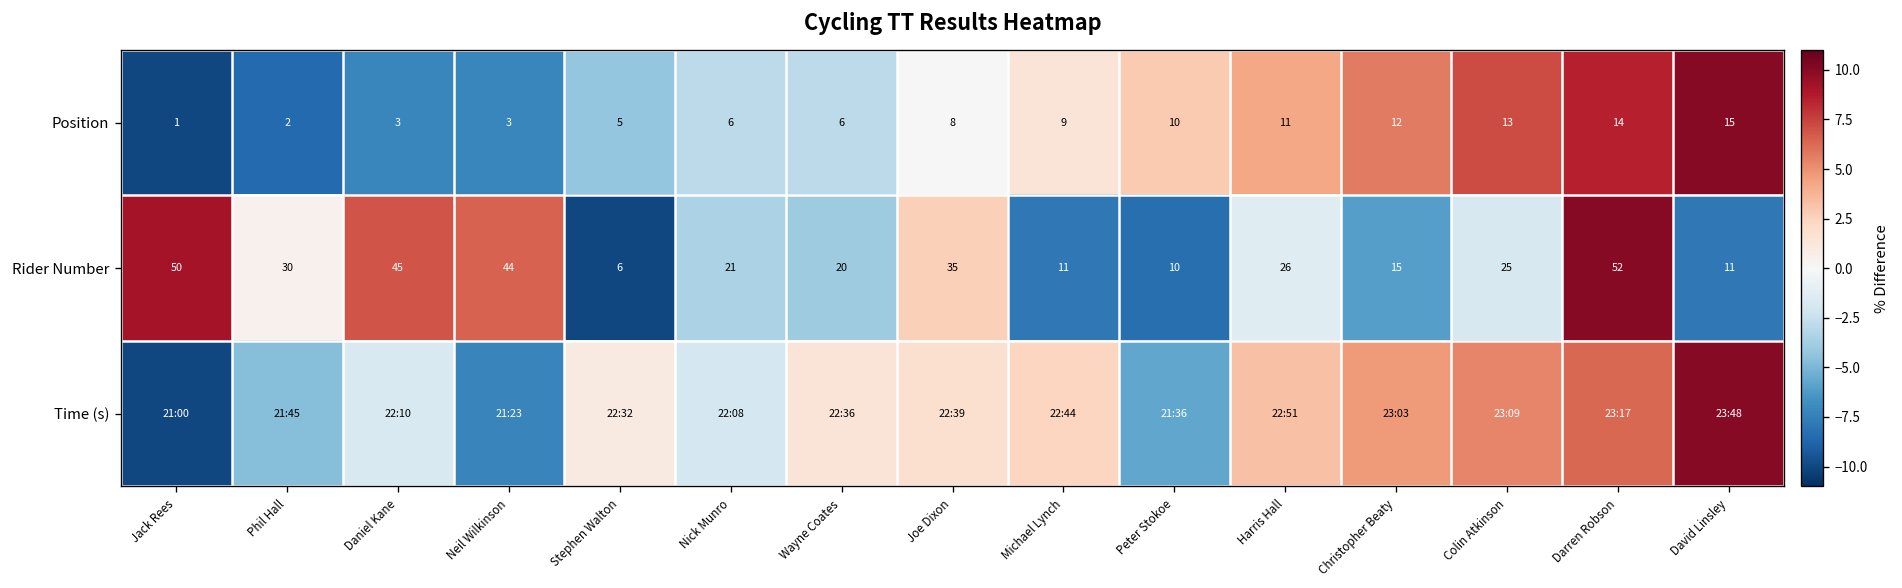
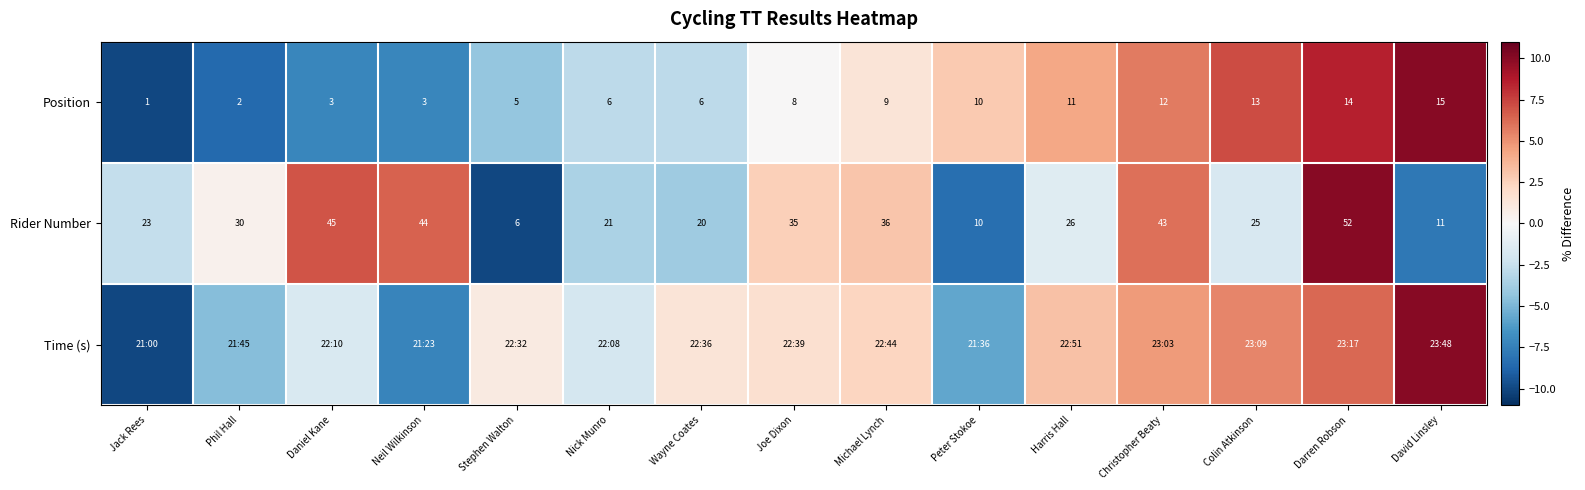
  {
    "Position": {
      "Jack Rees": 1,
      "Phil Hall": 2,
      "Daniel Kane": 3,
      "Neil Wilkinson": 3,
      "Stephen Walton": 5,
      "Nick Munro": 6,
      "Wayne Coates": 6,
      "Joe Dixon": 8,
      "Michael Lynch": 9,
      "Peter Stokoe": 10,
      "Harris Hall": 11,
      "Christopher Beaty": 12,
      "Colin Atkinson": 13,
      "Darren Robson": 14,
      "David Linsley": 15
    },
    "Rider Number": {
-     "Jack Rees": 50,
+     "Jack Rees": 23,
      "Phil Hall": 30,
      "Daniel Kane": 45,
      "Neil Wilkinson": 44,
      "Stephen Walton": 6,
      "Nick Munro": 21,
      "Wayne Coates": 20,
      "Joe Dixon": 35,
-     "Michael Lynch": 11,
+     "Michael Lynch": 36,
      "Peter Stokoe": 10,
      "Harris Hall": 26,
-     "Christopher Beaty": 15,
+     "Christopher Beaty": 43,
      "Colin Atkinson": 25,
      "Darren Robson": 52,
      "David Linsley": 11
    }
  }
